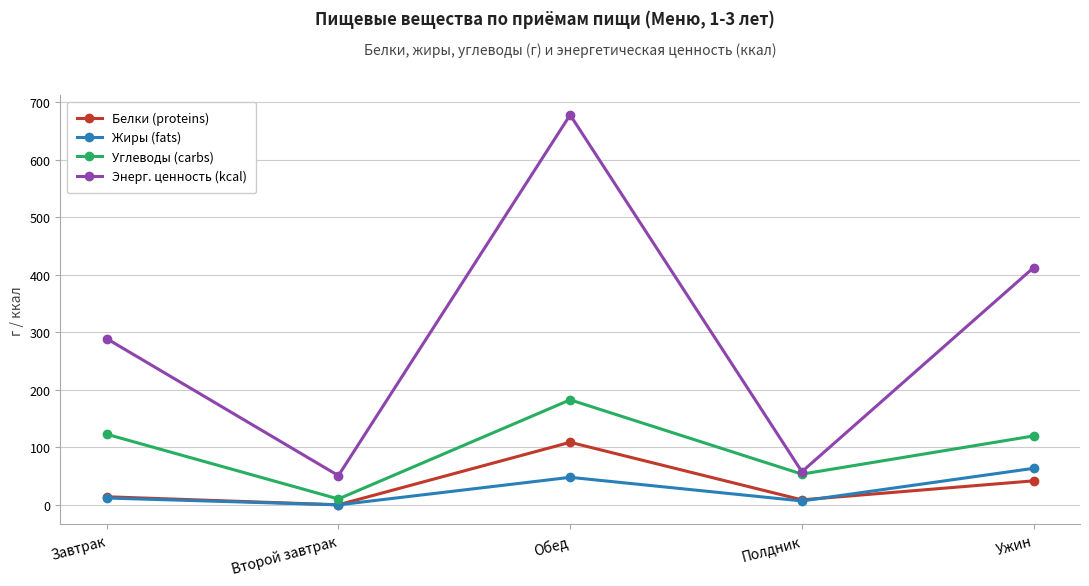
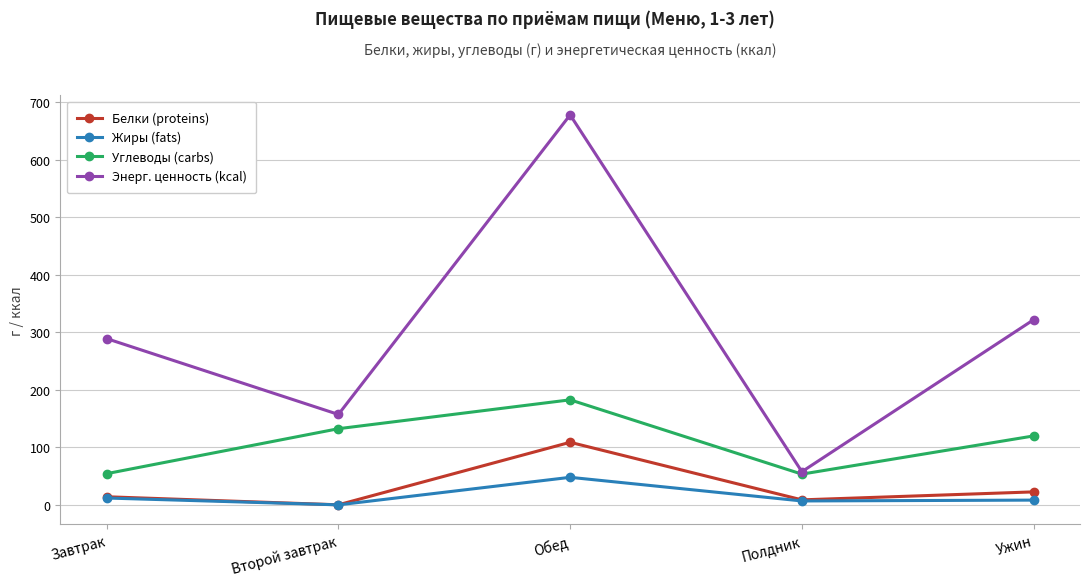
  {
    "Белки (proteins)": {
      "Обед": 110,
-     "Ужин": 40
+     "Ужин": 20
    },
    "Жиры (fats)": {
      "Обед": 50,
-     "Ужин": 60
+     "Ужин": 10
    },
    "Углеводы (carbs)": {
-     "Завтрак": 120,
-     "Второй завтрак": 10,
+     "Завтрак": 50,
+     "Второй завтрак": 130,
      "Обед": 180,
      "Ужин": 120
    },
    "Энерг. ценность (kcal)": {
      "Завтрак": 290,
-     "Второй завтрак": 50,
+     "Второй завтрак": 160,
      "Обед": 680,
-     "Ужин": 410
+     "Ужин": 320
    }
  }
